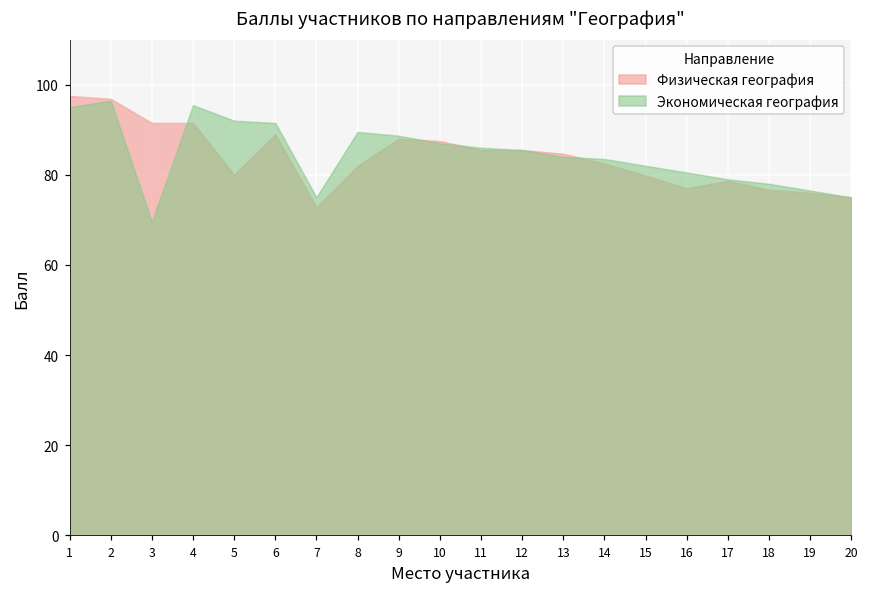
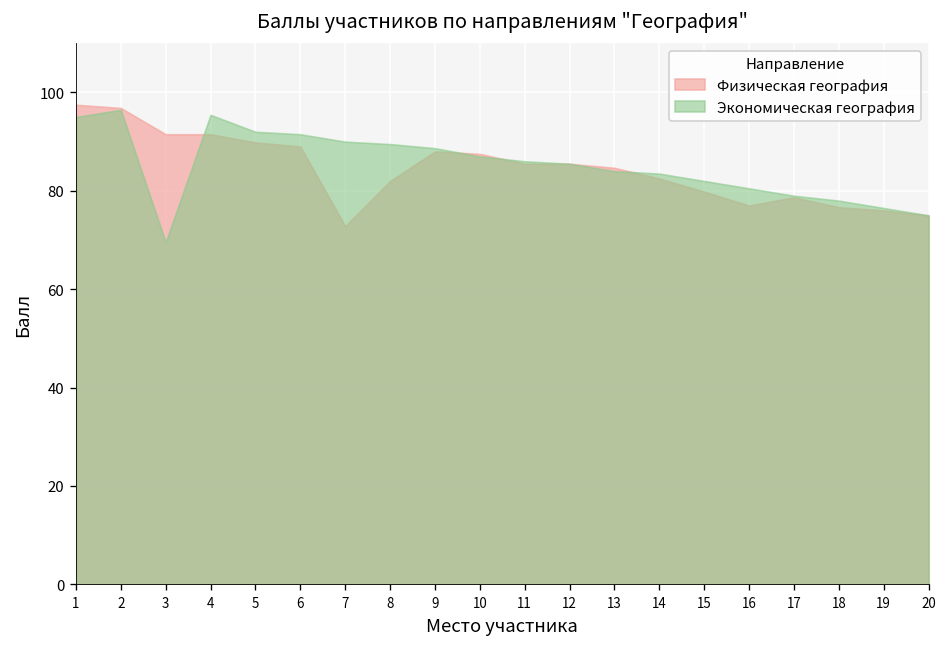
  {
    "Физическая география": {
      "1": 98,
      "3": 92,
      "4": 92,
-     "5": 80,
+     "5": 90,
      "6": 89,
      "7": 73,
      "8": 82,
      "9": 88,
      "13": 85,
      "14": 83,
      "15": 80,
      "16": 77,
      "18": 77
    },
    "Экономическая география": {
      "1": 95,
      "3": 70,
      "4": 95,
      "5": 92,
      "6": 92,
-     "7": 75,
+     "7": 90,
      "8": 90,
      "9": 89,
      "13": 84,
      "14": 84,
      "15": 82,
      "16": 81,
      "18": 78
    }
  }
